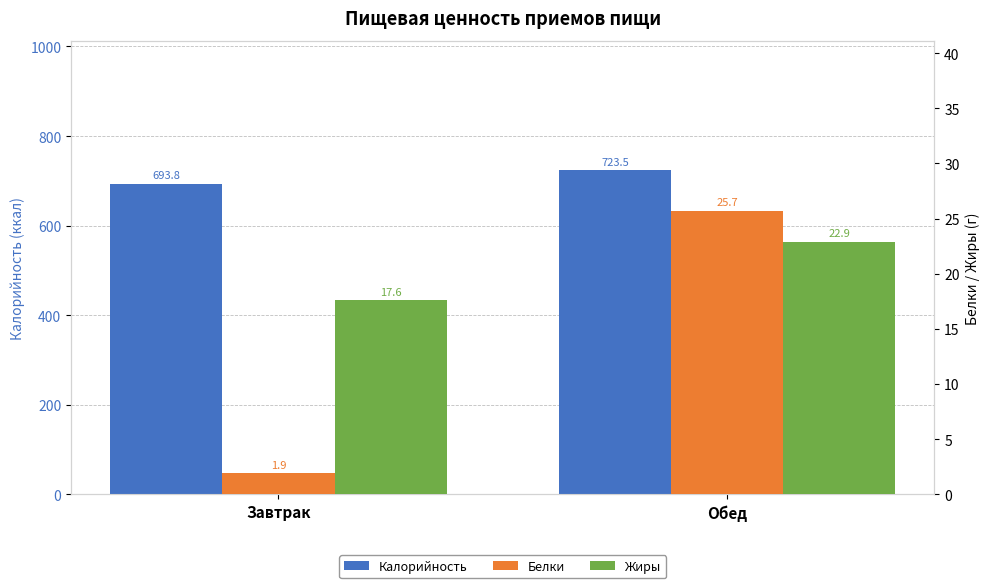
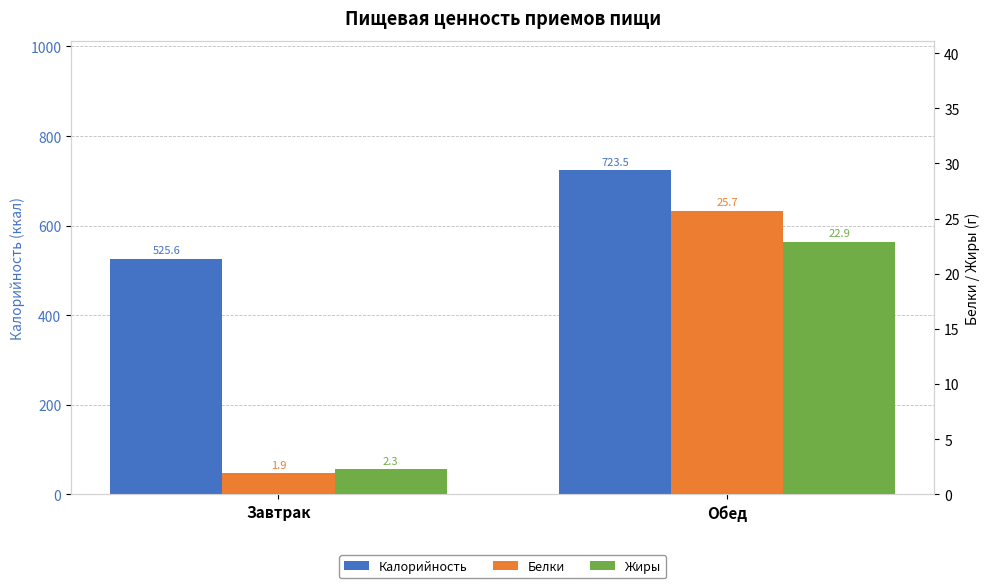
  {
    "Калорийность": {
-     "Завтрак": 693.8,
+     "Завтрак": 525.6,
      "Обед": 723.5
    },
    "Белки": {
      "Завтрак": 1.9,
      "Обед": 25.7
    },
    "Жиры": {
-     "Завтрак": 17.6,
+     "Завтрак": 2.3,
      "Обед": 22.9
    }
  }
